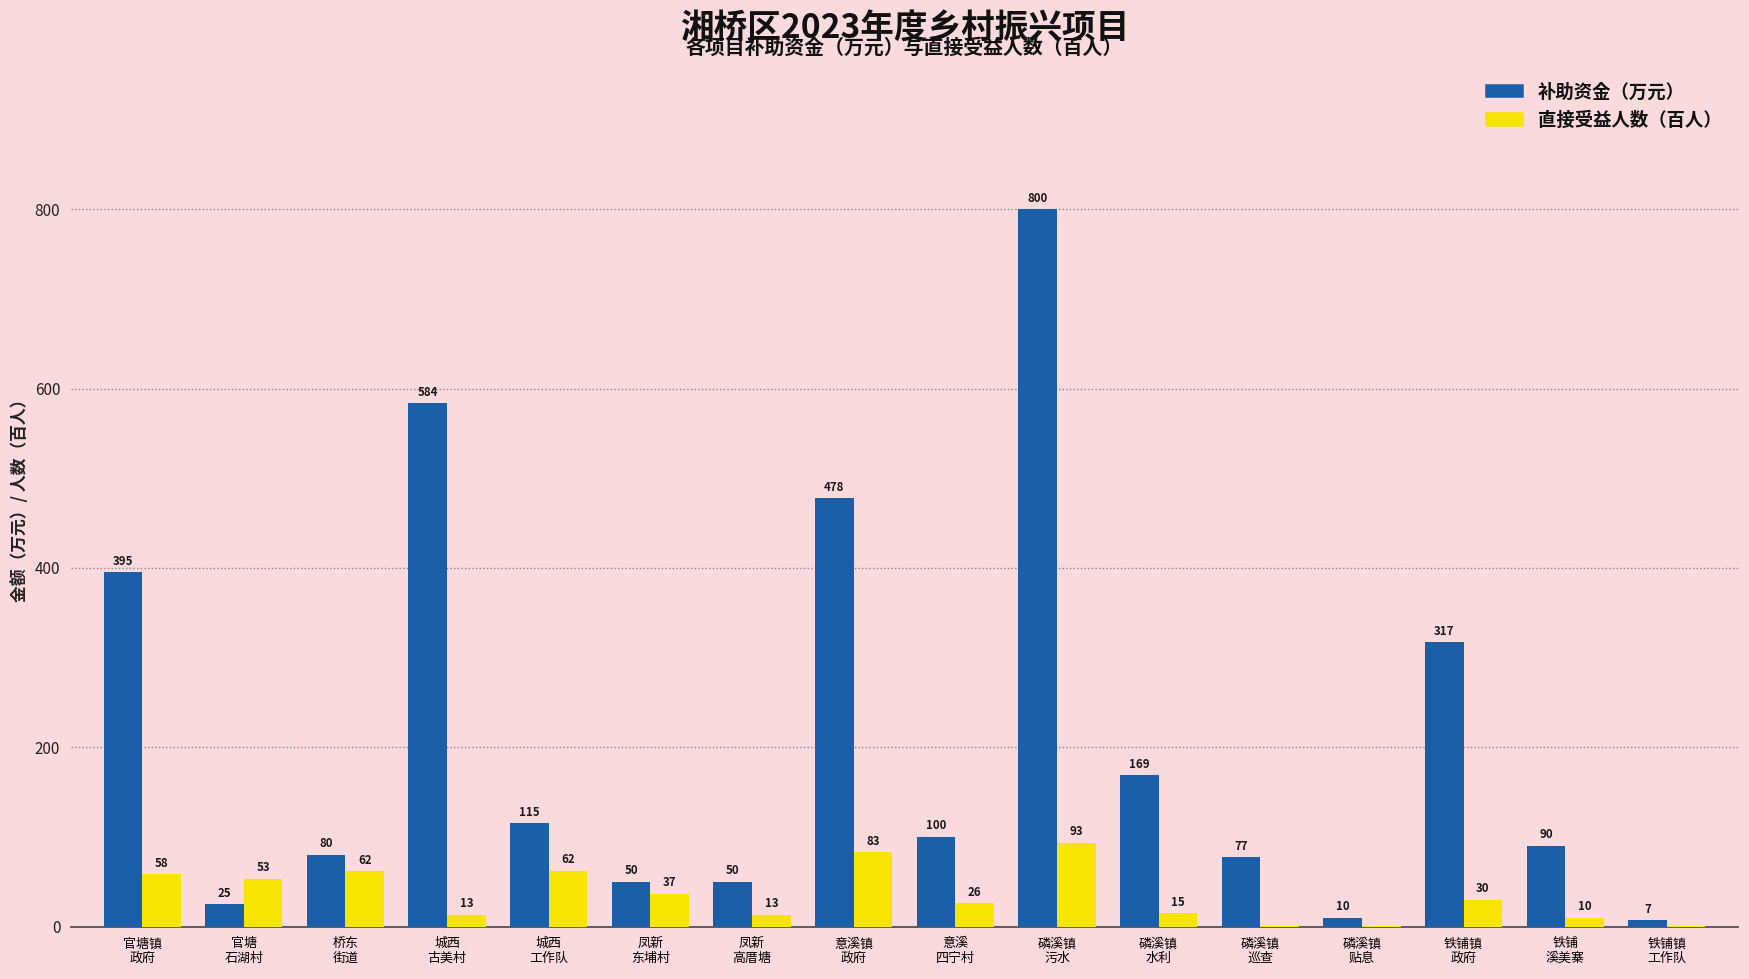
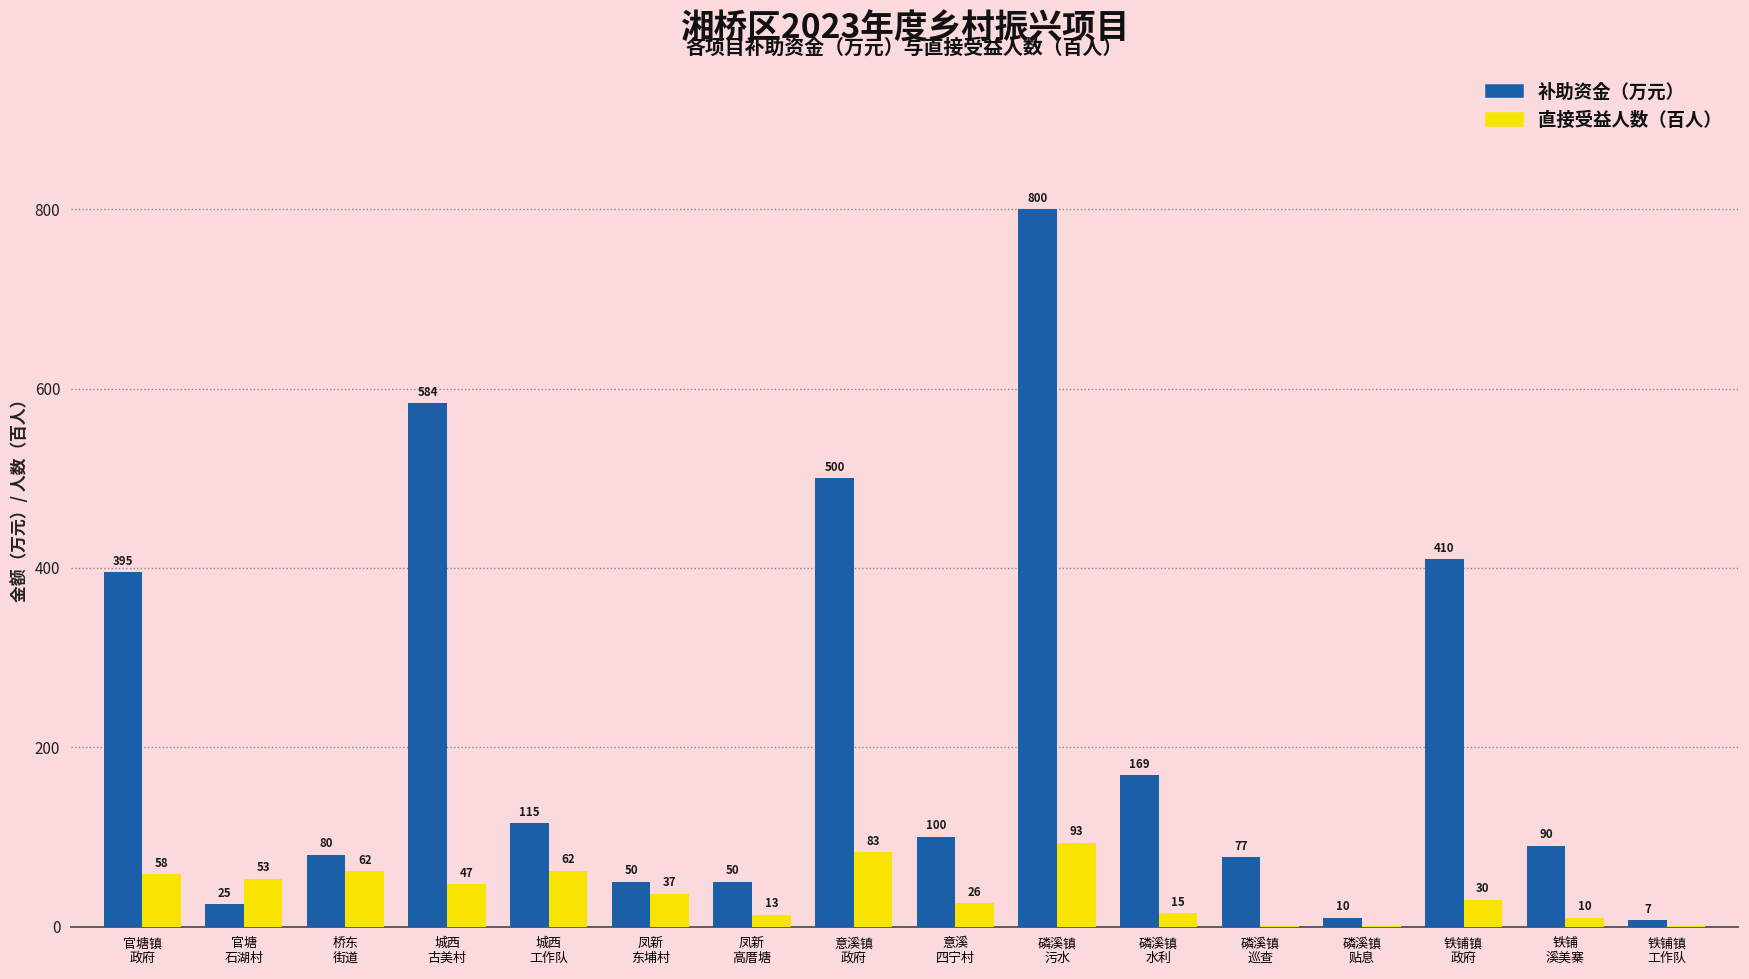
  {
    "补助资金（万元）": {
      "官塘镇 政府": 395,
      "官塘 石湖村": 25,
      "桥东 街道": 80,
      "城西 古美村": 584,
      "城西 工作队": 115,
      "凤新 东埔村": 50,
      "凤新 高厝塘": 50,
-     "意溪镇 政府": 478,
+     "意溪镇 政府": 500,
      "意溪 四宁村": 100,
      "磷溪镇 污水": 800,
      "磷溪镇 水利": 169,
      "磷溪镇 巡查": 77,
      "磷溪镇 贴息": 10,
-     "铁铺镇 政府": 317,
+     "铁铺镇 政府": 410,
      "铁铺 溪美寨": 90,
      "铁铺镇 工作队": 7
    },
    "直接受益人数（百人）": {
      "官塘镇 政府": 58,
      "官塘 石湖村": 53,
      "桥东 街道": 62,
-     "城西 古美村": 13,
+     "城西 古美村": 47,
      "城西 工作队": 62,
      "凤新 东埔村": 37,
      "凤新 高厝塘": 13,
      "意溪镇 政府": 83,
      "意溪 四宁村": 26,
      "磷溪镇 污水": 93,
      "磷溪镇 水利": 15,
      "铁铺镇 政府": 30,
      "铁铺 溪美寨": 10
    }
  }
